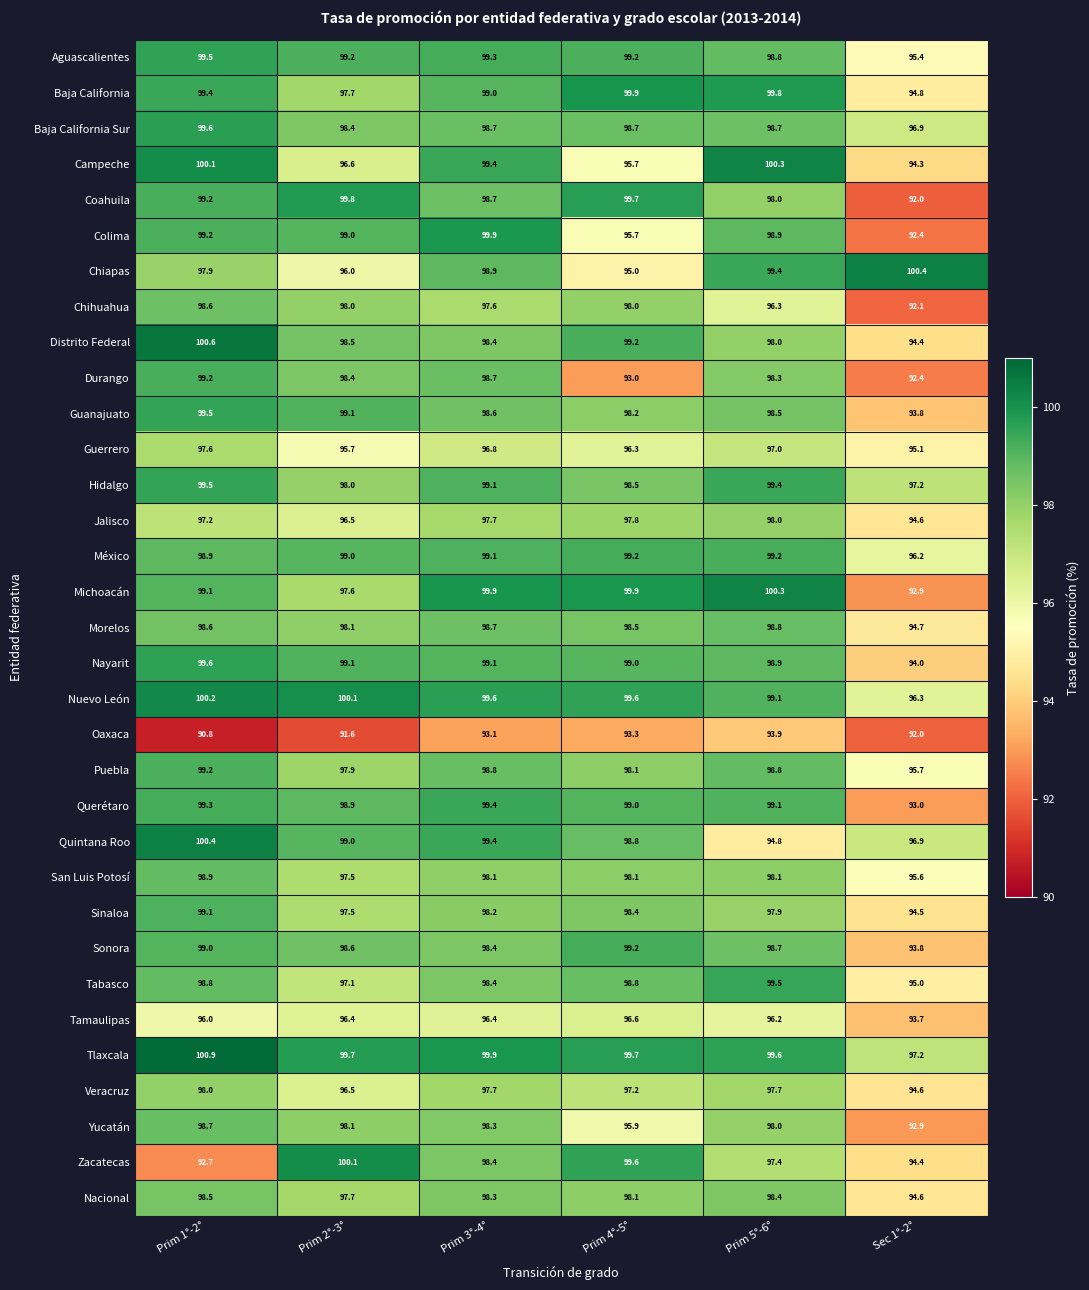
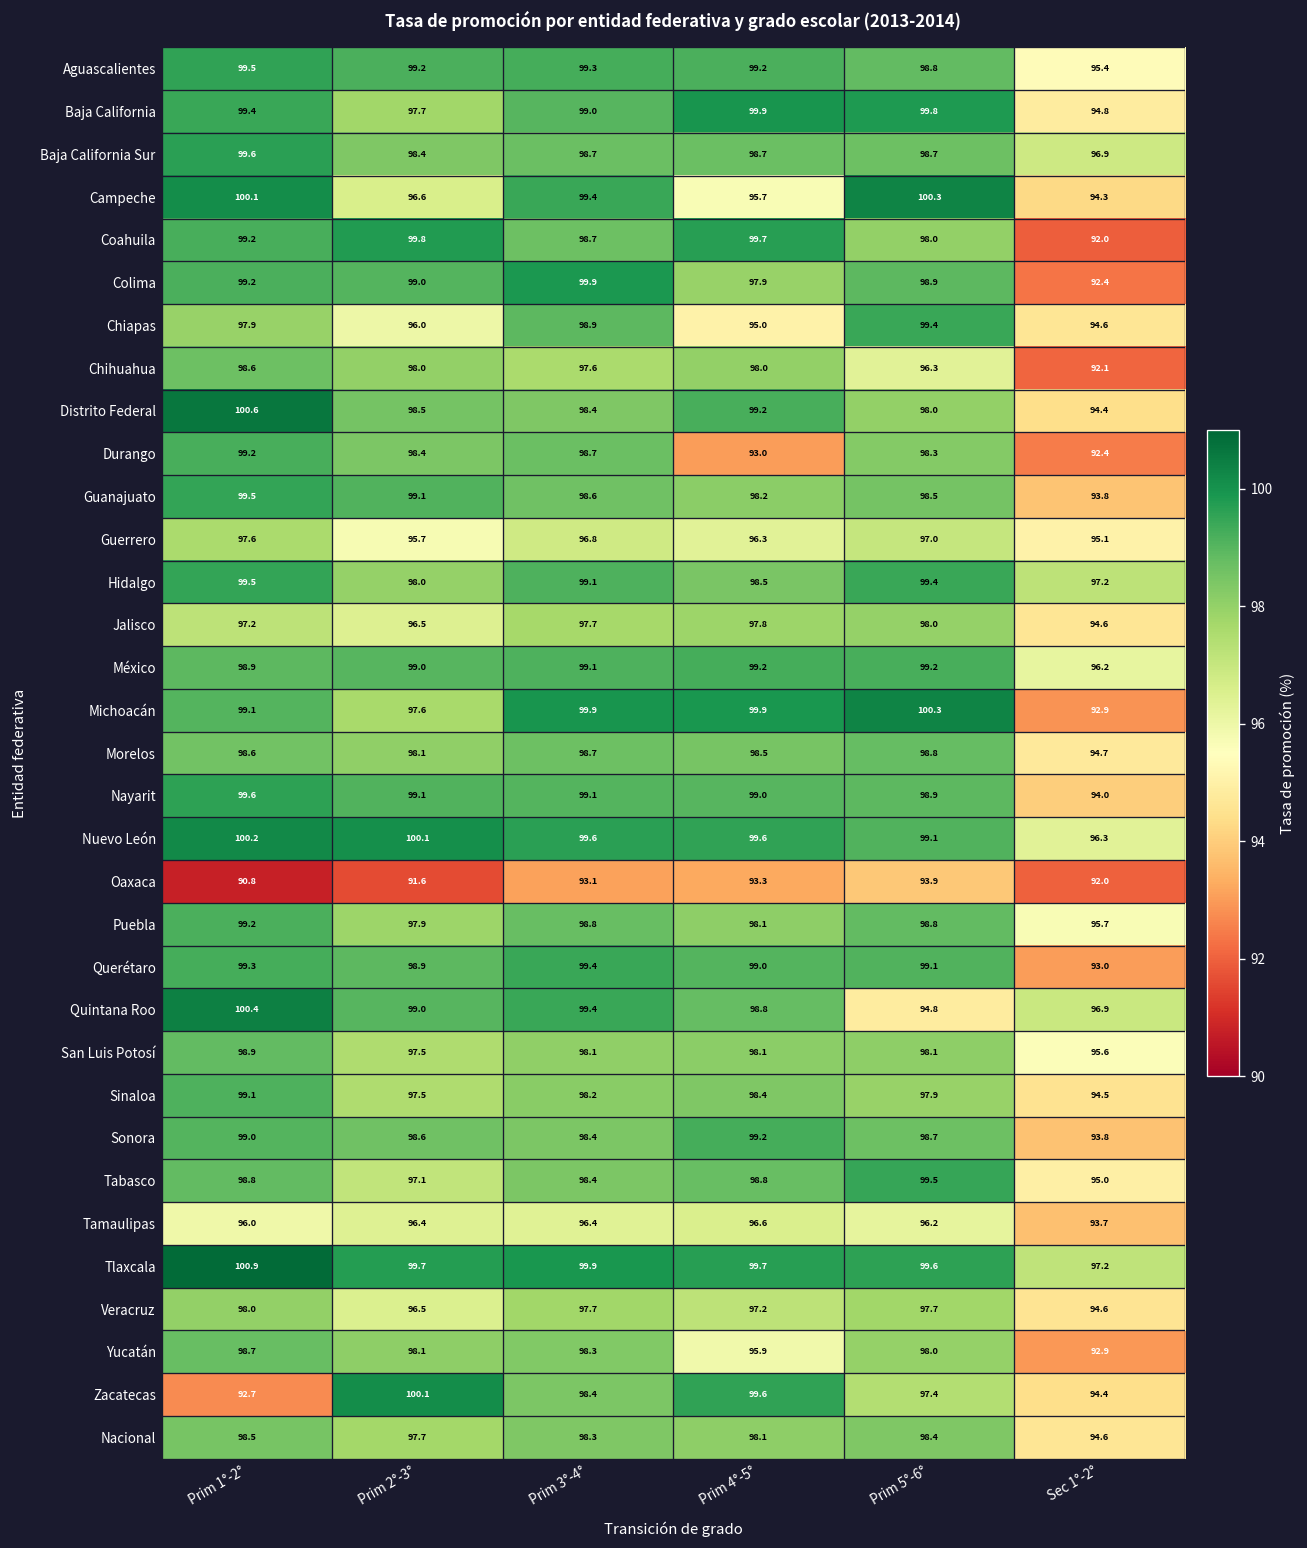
  {
    "Aguascalientes": {
      "Prim 1°-2°": 99.5,
      "Prim 2°-3°": 99.2,
      "Prim 3°-4°": 99.3,
      "Prim 4°-5°": 99.2,
      "Prim 5°-6°": 98.8,
      "Sec 1°-2°": 95.4
    },
    "Baja California": {
      "Prim 1°-2°": 99.4,
      "Prim 2°-3°": 97.7,
      "Prim 3°-4°": 99.0,
      "Prim 4°-5°": 99.9,
      "Prim 5°-6°": 99.8,
      "Sec 1°-2°": 94.8
    },
    "Baja California Sur": {
      "Prim 1°-2°": 99.6,
      "Prim 2°-3°": 98.4,
      "Prim 3°-4°": 98.7,
      "Prim 4°-5°": 98.7,
      "Prim 5°-6°": 98.7,
      "Sec 1°-2°": 96.9
    },
    "Campeche": {
      "Prim 1°-2°": 100.1,
      "Prim 2°-3°": 96.6,
      "Prim 3°-4°": 99.4,
      "Prim 4°-5°": 95.7,
      "Prim 5°-6°": 100.3,
      "Sec 1°-2°": 94.3
    },
    "Coahuila": {
      "Prim 1°-2°": 99.2,
      "Prim 2°-3°": 99.8,
      "Prim 3°-4°": 98.7,
      "Prim 4°-5°": 99.7,
      "Prim 5°-6°": 98.0,
      "Sec 1°-2°": 92.0
    },
    "Colima": {
      "Prim 1°-2°": 99.2,
      "Prim 2°-3°": 99.0,
      "Prim 3°-4°": 99.9,
-     "Prim 4°-5°": 95.7,
+     "Prim 4°-5°": 97.9,
      "Prim 5°-6°": 98.9,
      "Sec 1°-2°": 92.4
    },
    "Chiapas": {
      "Prim 1°-2°": 97.9,
      "Prim 2°-3°": 96.0,
      "Prim 3°-4°": 98.9,
      "Prim 4°-5°": 95.0,
      "Prim 5°-6°": 99.4,
-     "Sec 1°-2°": 100.4
+     "Sec 1°-2°": 94.6
    },
    "Chihuahua": {
      "Prim 1°-2°": 98.6,
      "Prim 2°-3°": 98.0,
      "Prim 3°-4°": 97.6,
      "Prim 4°-5°": 98.0,
      "Prim 5°-6°": 96.3,
      "Sec 1°-2°": 92.1
    },
    "Distrito Federal": {
      "Prim 1°-2°": 100.6,
      "Prim 2°-3°": 98.5,
      "Prim 3°-4°": 98.4,
      "Prim 4°-5°": 99.2,
      "Prim 5°-6°": 98.0,
      "Sec 1°-2°": 94.4
    },
    "Durango": {
      "Prim 1°-2°": 99.2,
      "Prim 2°-3°": 98.4,
      "Prim 3°-4°": 98.7,
      "Prim 4°-5°": 93.0,
      "Prim 5°-6°": 98.3,
      "Sec 1°-2°": 92.4
    },
    "Guanajuato": {
      "Prim 1°-2°": 99.5,
      "Prim 2°-3°": 99.1,
      "Prim 3°-4°": 98.6,
      "Prim 4°-5°": 98.2,
      "Prim 5°-6°": 98.5,
      "Sec 1°-2°": 93.8
    },
    "Guerrero": {
      "Prim 1°-2°": 97.6,
      "Prim 2°-3°": 95.7,
      "Prim 3°-4°": 96.8,
      "Prim 4°-5°": 96.3,
      "Prim 5°-6°": 97.0,
      "Sec 1°-2°": 95.1
    },
    "Hidalgo": {
      "Prim 1°-2°": 99.5,
      "Prim 2°-3°": 98.0,
      "Prim 3°-4°": 99.1,
      "Prim 4°-5°": 98.5,
      "Prim 5°-6°": 99.4,
      "Sec 1°-2°": 97.2
    },
    "Jalisco": {
      "Prim 1°-2°": 97.2,
      "Prim 2°-3°": 96.5,
      "Prim 3°-4°": 97.7,
      "Prim 4°-5°": 97.8,
      "Prim 5°-6°": 98.0,
      "Sec 1°-2°": 94.6
    },
    "México": {
      "Prim 1°-2°": 98.9,
      "Prim 2°-3°": 99.0,
      "Prim 3°-4°": 99.1,
      "Prim 4°-5°": 99.2,
      "Prim 5°-6°": 99.2,
      "Sec 1°-2°": 96.2
    },
    "Michoacán": {
      "Prim 1°-2°": 99.1,
      "Prim 2°-3°": 97.6,
      "Prim 3°-4°": 99.9,
      "Prim 4°-5°": 99.9,
      "Prim 5°-6°": 100.3,
      "Sec 1°-2°": 92.9
    },
    "Morelos": {
      "Prim 1°-2°": 98.6,
      "Prim 2°-3°": 98.1,
      "Prim 3°-4°": 98.7,
      "Prim 4°-5°": 98.5,
      "Prim 5°-6°": 98.8,
      "Sec 1°-2°": 94.7
    },
    "Nayarit": {
      "Prim 1°-2°": 99.6,
      "Prim 2°-3°": 99.1,
      "Prim 3°-4°": 99.1,
      "Prim 4°-5°": 99.0,
      "Prim 5°-6°": 98.9,
      "Sec 1°-2°": 94.0
    },
    "Nuevo León": {
      "Prim 1°-2°": 100.2,
      "Prim 2°-3°": 100.1,
      "Prim 3°-4°": 99.6,
      "Prim 4°-5°": 99.6,
      "Prim 5°-6°": 99.1,
      "Sec 1°-2°": 96.3
    },
    "Oaxaca": {
      "Prim 1°-2°": 90.8,
      "Prim 2°-3°": 91.6,
      "Prim 3°-4°": 93.1,
      "Prim 4°-5°": 93.3,
      "Prim 5°-6°": 93.9,
      "Sec 1°-2°": 92.0
    },
    "Puebla": {
      "Prim 1°-2°": 99.2,
      "Prim 2°-3°": 97.9,
      "Prim 3°-4°": 98.8,
      "Prim 4°-5°": 98.1,
      "Prim 5°-6°": 98.8,
      "Sec 1°-2°": 95.7
    },
    "Querétaro": {
      "Prim 1°-2°": 99.3,
      "Prim 2°-3°": 98.9,
      "Prim 3°-4°": 99.4,
      "Prim 4°-5°": 99.0,
      "Prim 5°-6°": 99.1,
      "Sec 1°-2°": 93.0
    },
    "Quintana Roo": {
      "Prim 1°-2°": 100.4,
      "Prim 2°-3°": 99.0,
      "Prim 3°-4°": 99.4,
      "Prim 4°-5°": 98.8,
      "Prim 5°-6°": 94.8,
      "Sec 1°-2°": 96.9
    },
    "San Luis Potosí": {
      "Prim 1°-2°": 98.9,
      "Prim 2°-3°": 97.5,
      "Prim 3°-4°": 98.1,
      "Prim 4°-5°": 98.1,
      "Prim 5°-6°": 98.1,
      "Sec 1°-2°": 95.6
    },
    "Sinaloa": {
      "Prim 1°-2°": 99.1,
      "Prim 2°-3°": 97.5,
      "Prim 3°-4°": 98.2,
      "Prim 4°-5°": 98.4,
      "Prim 5°-6°": 97.9,
      "Sec 1°-2°": 94.5
    },
    "Sonora": {
      "Prim 1°-2°": 99.0,
      "Prim 2°-3°": 98.6,
      "Prim 3°-4°": 98.4,
      "Prim 4°-5°": 99.2,
      "Prim 5°-6°": 98.7,
      "Sec 1°-2°": 93.8
    },
    "Tabasco": {
      "Prim 1°-2°": 98.8,
      "Prim 2°-3°": 97.1,
      "Prim 3°-4°": 98.4,
      "Prim 4°-5°": 98.8,
      "Prim 5°-6°": 99.5,
      "Sec 1°-2°": 95.0
    },
    "Tamaulipas": {
      "Prim 1°-2°": 96.0,
      "Prim 2°-3°": 96.4,
      "Prim 3°-4°": 96.4,
      "Prim 4°-5°": 96.6,
      "Prim 5°-6°": 96.2,
      "Sec 1°-2°": 93.7
    },
    "Tlaxcala": {
      "Prim 1°-2°": 100.9,
      "Prim 2°-3°": 99.7,
      "Prim 3°-4°": 99.9,
      "Prim 4°-5°": 99.7,
      "Prim 5°-6°": 99.6,
      "Sec 1°-2°": 97.2
    },
    "Veracruz": {
      "Prim 1°-2°": 98.0,
      "Prim 2°-3°": 96.5,
      "Prim 3°-4°": 97.7,
      "Prim 4°-5°": 97.2,
      "Prim 5°-6°": 97.7,
      "Sec 1°-2°": 94.6
    },
    "Yucatán": {
      "Prim 1°-2°": 98.7,
      "Prim 2°-3°": 98.1,
      "Prim 3°-4°": 98.3,
      "Prim 4°-5°": 95.9,
      "Prim 5°-6°": 98.0,
      "Sec 1°-2°": 92.9
    },
    "Zacatecas": {
      "Prim 1°-2°": 92.7,
      "Prim 2°-3°": 100.1,
      "Prim 3°-4°": 98.4,
      "Prim 4°-5°": 99.6,
      "Prim 5°-6°": 97.4,
      "Sec 1°-2°": 94.4
    },
    "Nacional": {
      "Prim 1°-2°": 98.5,
      "Prim 2°-3°": 97.7,
      "Prim 3°-4°": 98.3,
      "Prim 4°-5°": 98.1,
      "Prim 5°-6°": 98.4,
      "Sec 1°-2°": 94.6
    }
  }
